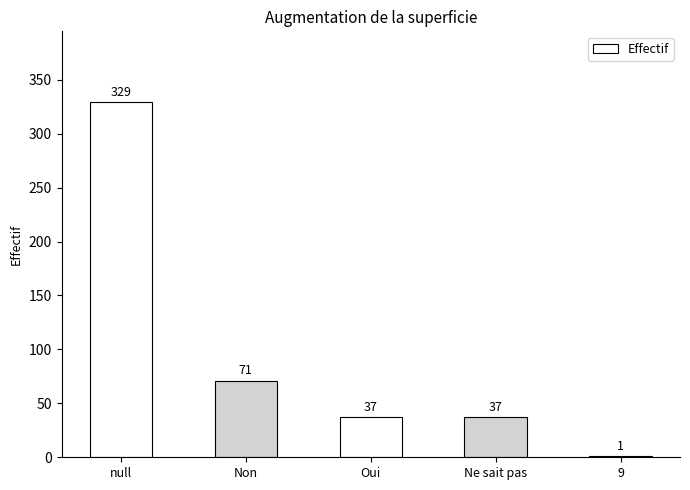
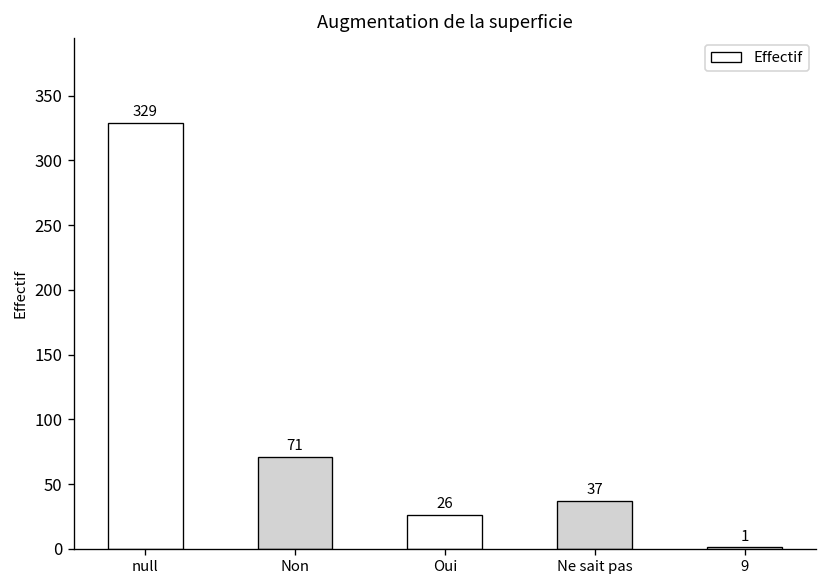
  {
    "null": 329,
    "Non": 71,
-   "Oui": 37,
+   "Oui": 26,
    "Ne sait pas": 37,
    "9": 1
  }
